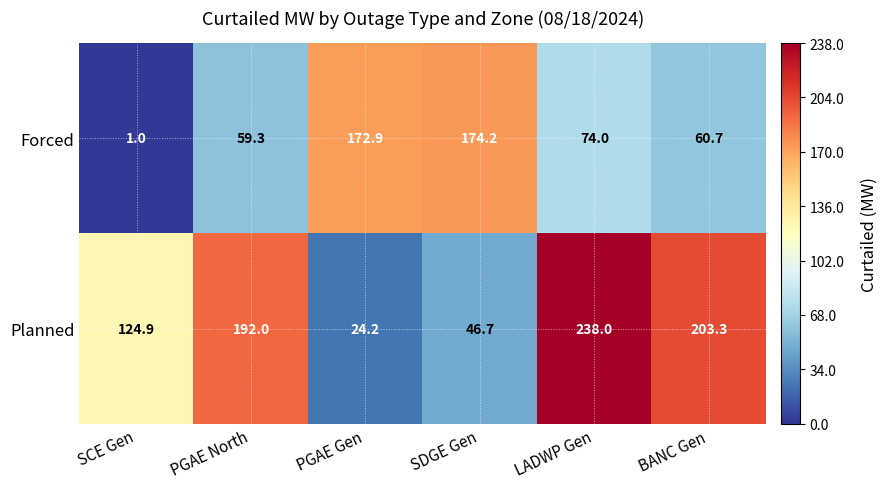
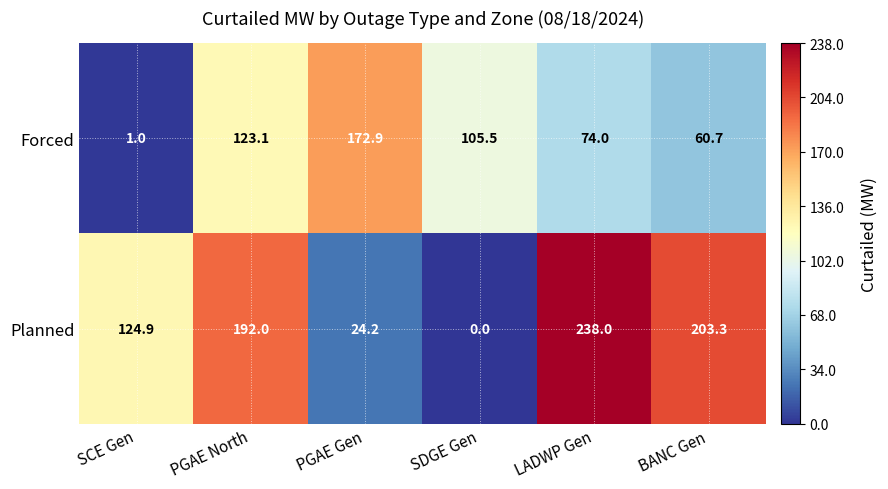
  {
    "Forced": {
      "SCE Gen": 1.0,
-     "PGAE North": 59.3,
+     "PGAE North": 123.1,
      "PGAE Gen": 172.9,
-     "SDGE Gen": 174.2,
+     "SDGE Gen": 105.5,
      "LADWP Gen": 74.0,
      "BANC Gen": 60.7
    },
    "Planned": {
      "SCE Gen": 124.9,
      "PGAE North": 192.0,
      "PGAE Gen": 24.2,
-     "SDGE Gen": 46.7,
+     "SDGE Gen": 0.0,
      "LADWP Gen": 238.0,
      "BANC Gen": 203.3
    }
  }
